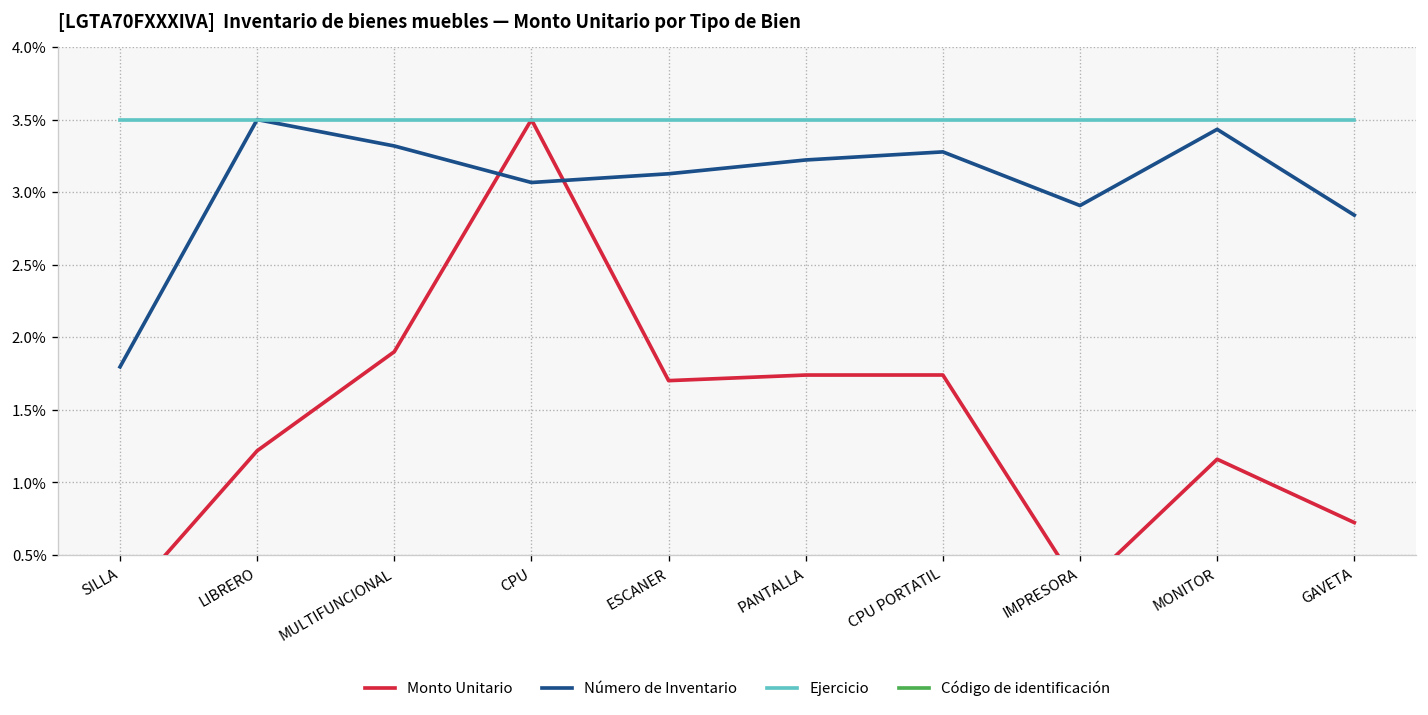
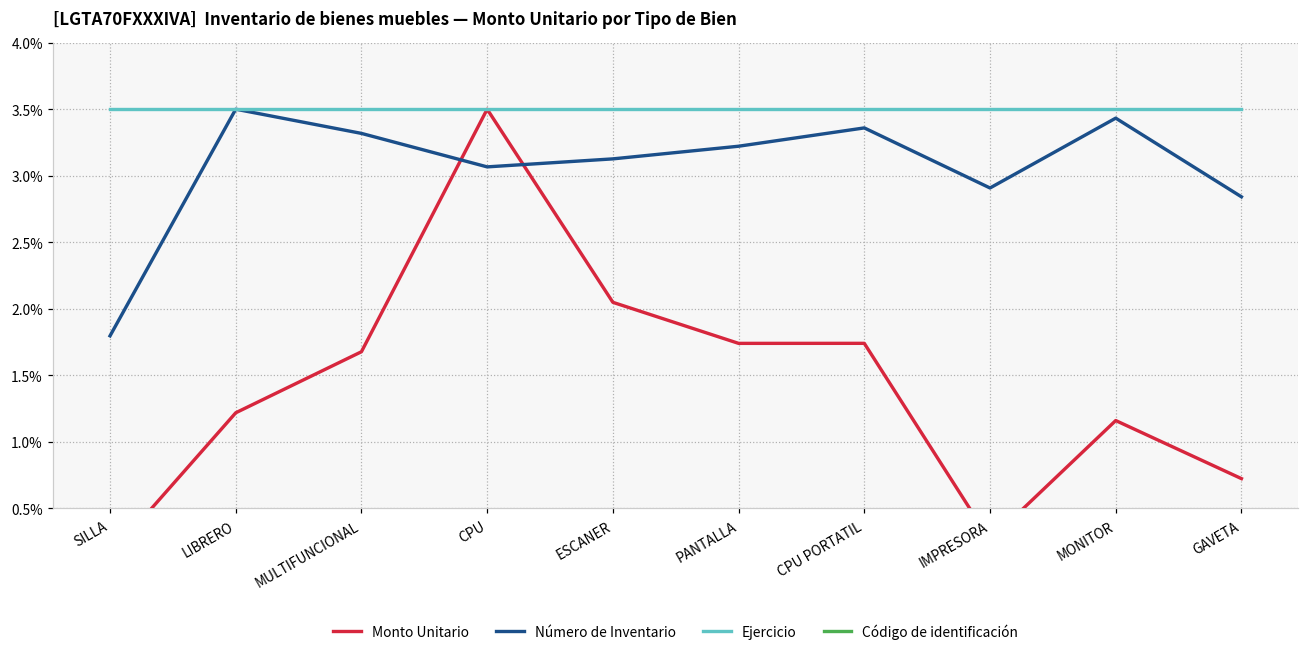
  {
    "Monto Unitario": {
      "LIBRERO": "1.22%",
-     "MULTIFUNCIONAL": "1.90%",
-     "ESCANER": "1.70%",
+     "MULTIFUNCIONAL": "1.68%",
+     "ESCANER": "2.05%",
      "PANTALLA": "1.74%",
      "CPU PORTATIL": "1.74%",
      "MONITOR": "1.16%",
      "GAVETA": "0.72%"
    },
    "Número de Inventario": {
      "SILLA": "1.80%",
      "MULTIFUNCIONAL": "3.32%",
      "CPU": "3.07%",
      "ESCANER": "3.13%",
      "PANTALLA": "3.22%",
-     "CPU PORTATIL": "3.28%",
+     "CPU PORTATIL": "3.36%",
      "IMPRESORA": "2.91%",
      "MONITOR": "3.43%",
      "GAVETA": "2.84%"
    },
    "Ejercicio": {
      "SILLA": "3.50%",
      "MULTIFUNCIONAL": "3.50%",
      "ESCANER": "3.50%",
      "PANTALLA": "3.50%",
      "CPU PORTATIL": "3.50%",
      "IMPRESORA": "3.50%",
      "MONITOR": "3.50%",
      "GAVETA": "3.50%"
    }
  }
